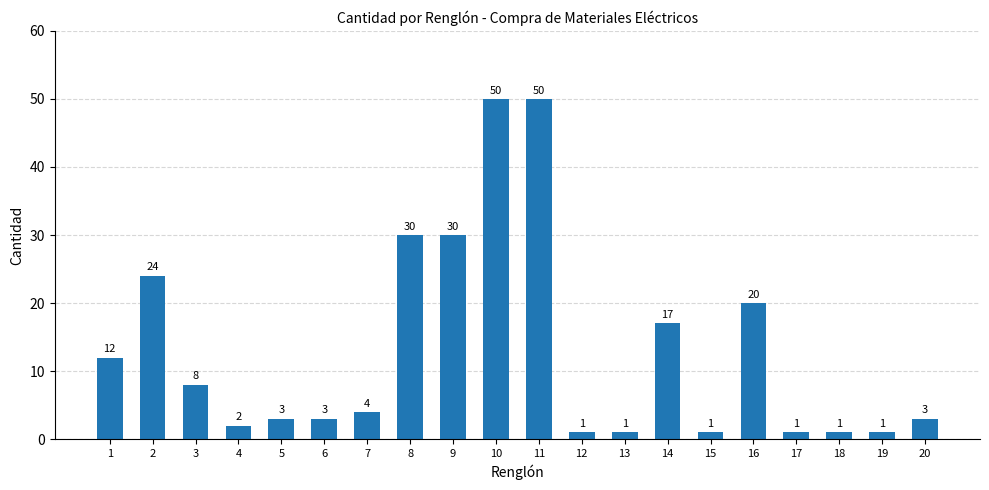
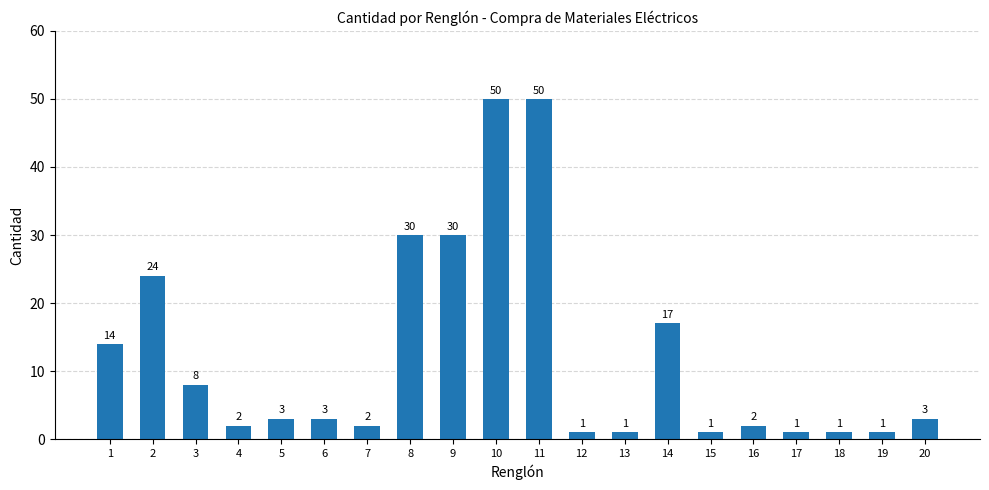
  {
-   "1": 12,
+   "1": 14,
    "2": 24,
    "3": 8,
    "4": 2,
    "5": 3,
    "6": 3,
-   "7": 4,
+   "7": 2,
    "8": 30,
    "9": 30,
    "10": 50,
    "11": 50,
    "12": 1,
    "13": 1,
    "14": 17,
    "15": 1,
-   "16": 20,
+   "16": 2,
    "17": 1,
    "18": 1,
    "19": 1,
    "20": 3
  }
